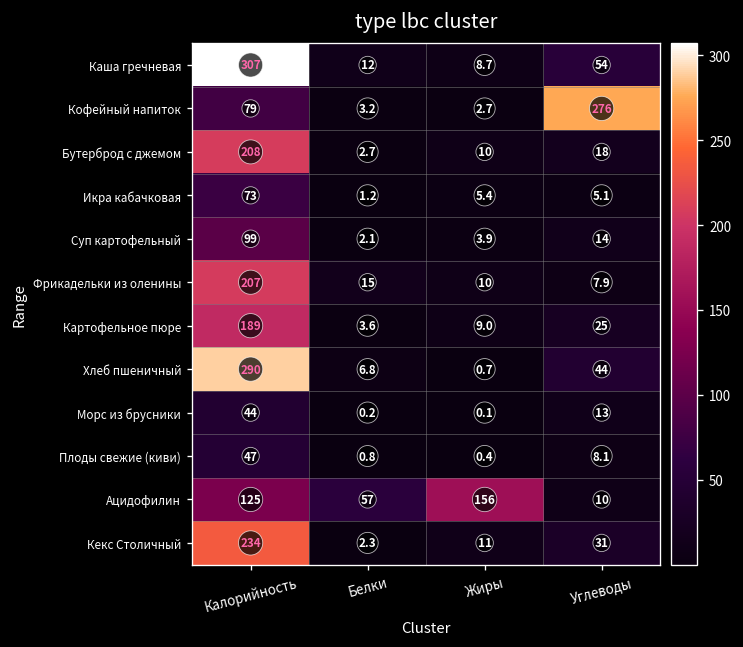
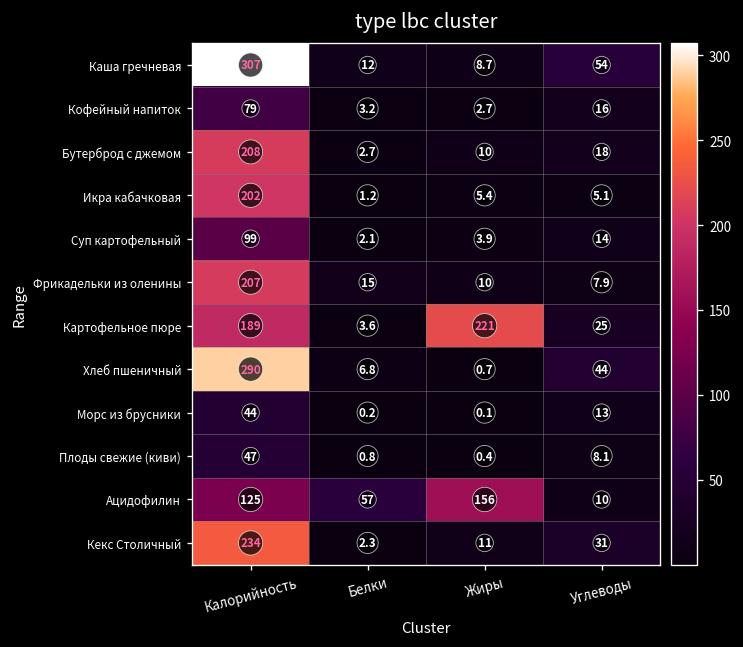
  {
    "Кофейный напиток": {
-     "Углеводы": 276
+     "Углеводы": 16
    },
    "Икра кабачковая": {
-     "Калорийность": 73
+     "Калорийность": 202
    },
    "Картофельное пюре": {
-     "Жиры": 9.0
+     "Жиры": 221
    }
  }
